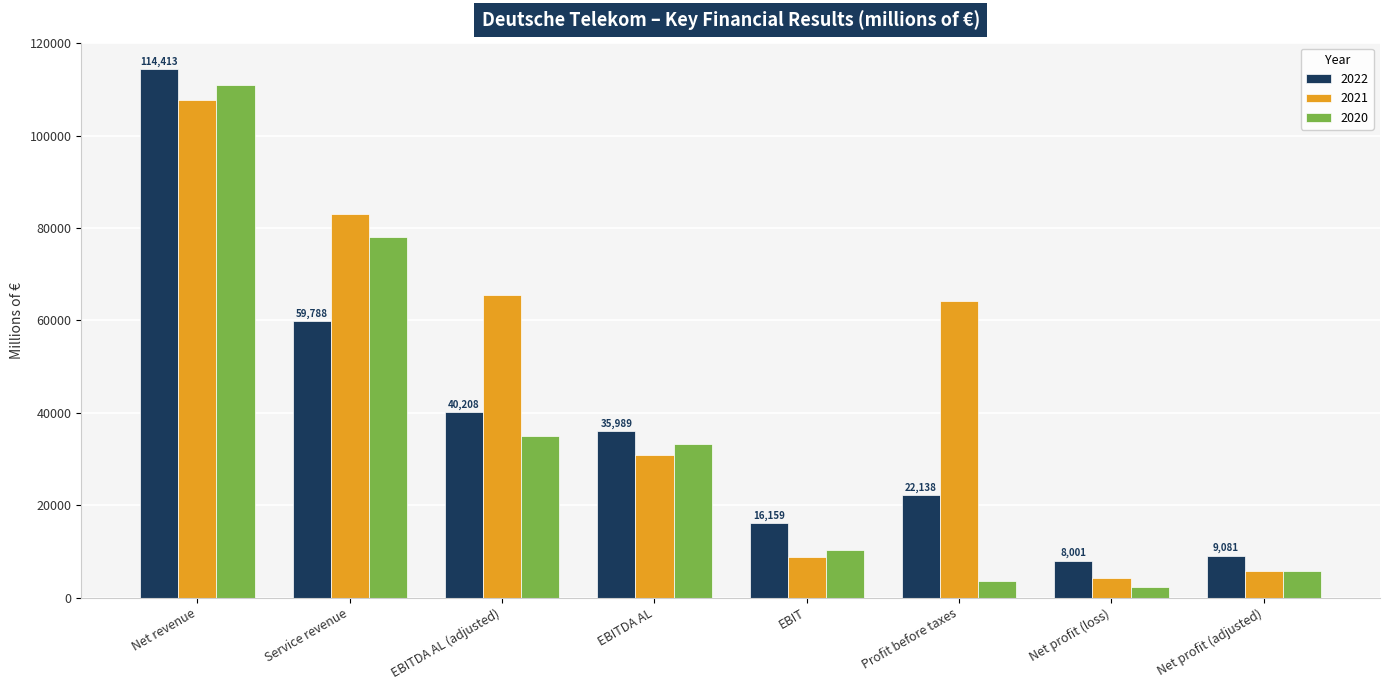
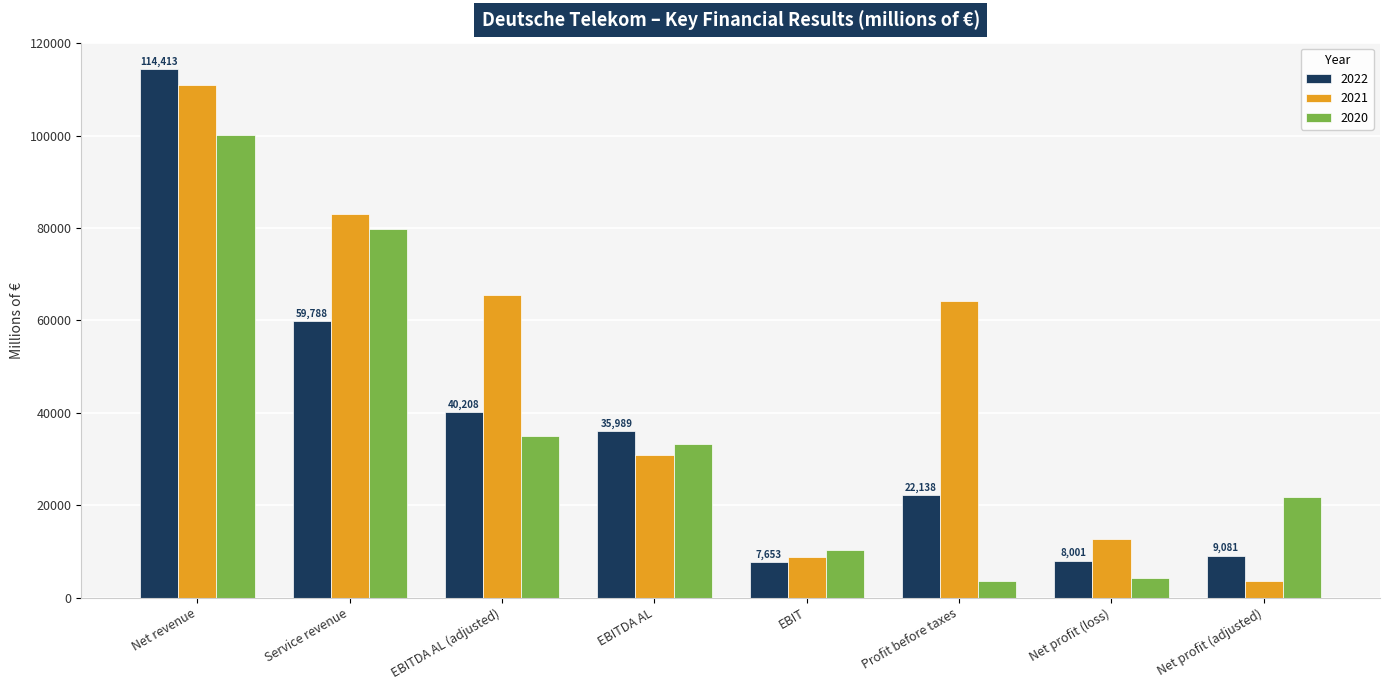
  {
    "2022": {
      "Net revenue": "114,413",
      "Service revenue": "59,788",
      "EBITDA AL (adjusted)": "40,208",
      "EBITDA AL": "35,989",
-     "EBIT": "16,159",
+     "EBIT": "7,653",
      "Profit before taxes": "22,138",
      "Net profit (loss)": "8,001",
      "Net profit (adjusted)": "9,081"
    },
    "2021": {
-     "Net revenue": "108000",
+     "Net revenue": "111000",
      "Service revenue": "83000",
      "EBITDA AL (adjusted)": "66000",
      "EBITDA AL": "31000",
      "EBIT": "9000",
      "Profit before taxes": "64000",
-     "Net profit (loss)": "4000",
-     "Net profit (adjusted)": "6000"
+     "Net profit (loss)": "13000",
+     "Net profit (adjusted)": "4000"
    },
    "2020": {
-     "Net revenue": "111000",
-     "Service revenue": "78000",
+     "Net revenue": "100000",
+     "Service revenue": "80000",
      "EBITDA AL (adjusted)": "35000",
      "EBITDA AL": "33000",
      "EBIT": "10000",
      "Profit before taxes": "4000",
-     "Net profit (loss)": "2000",
-     "Net profit (adjusted)": "6000"
+     "Net profit (loss)": "4000",
+     "Net profit (adjusted)": "22000"
    }
  }
